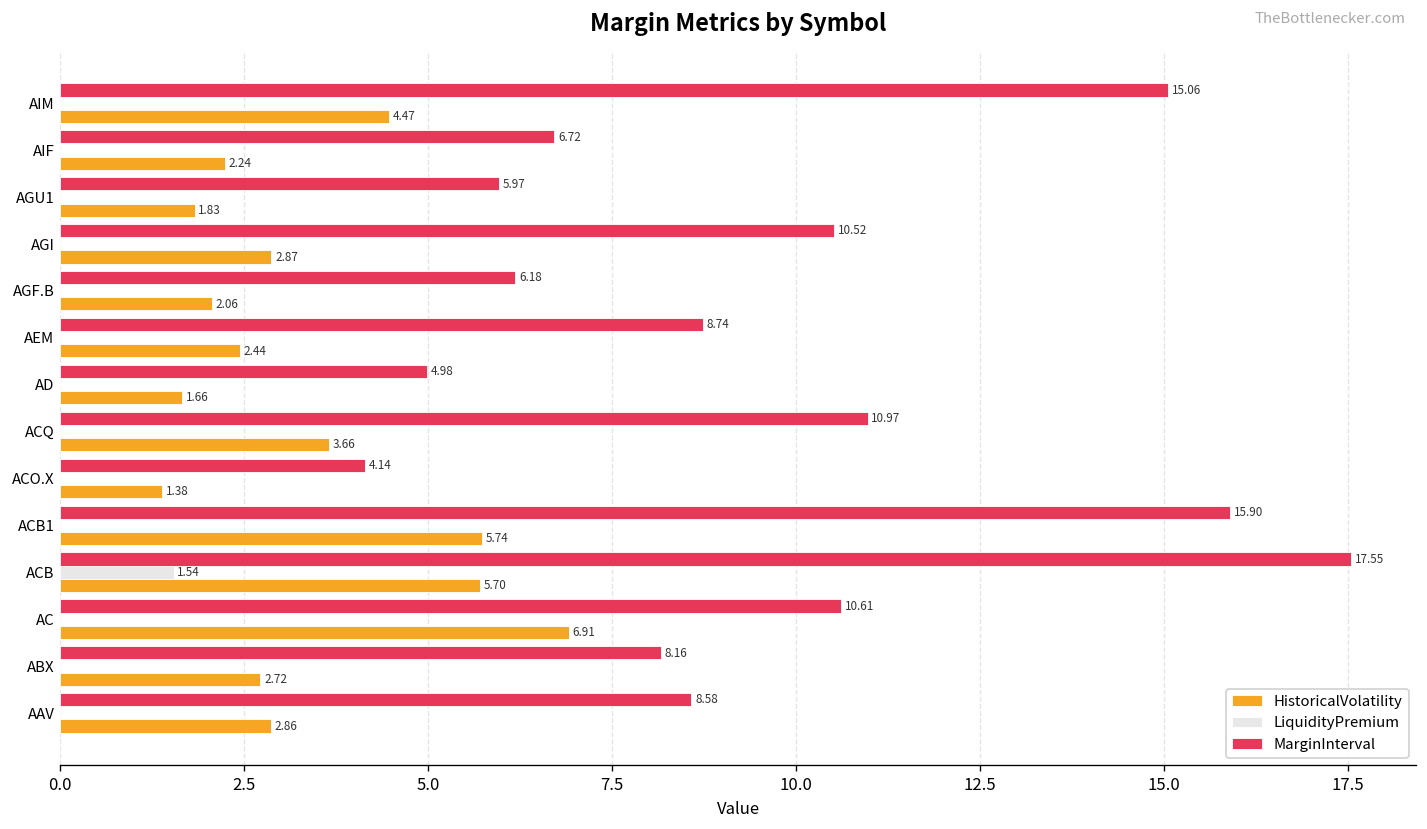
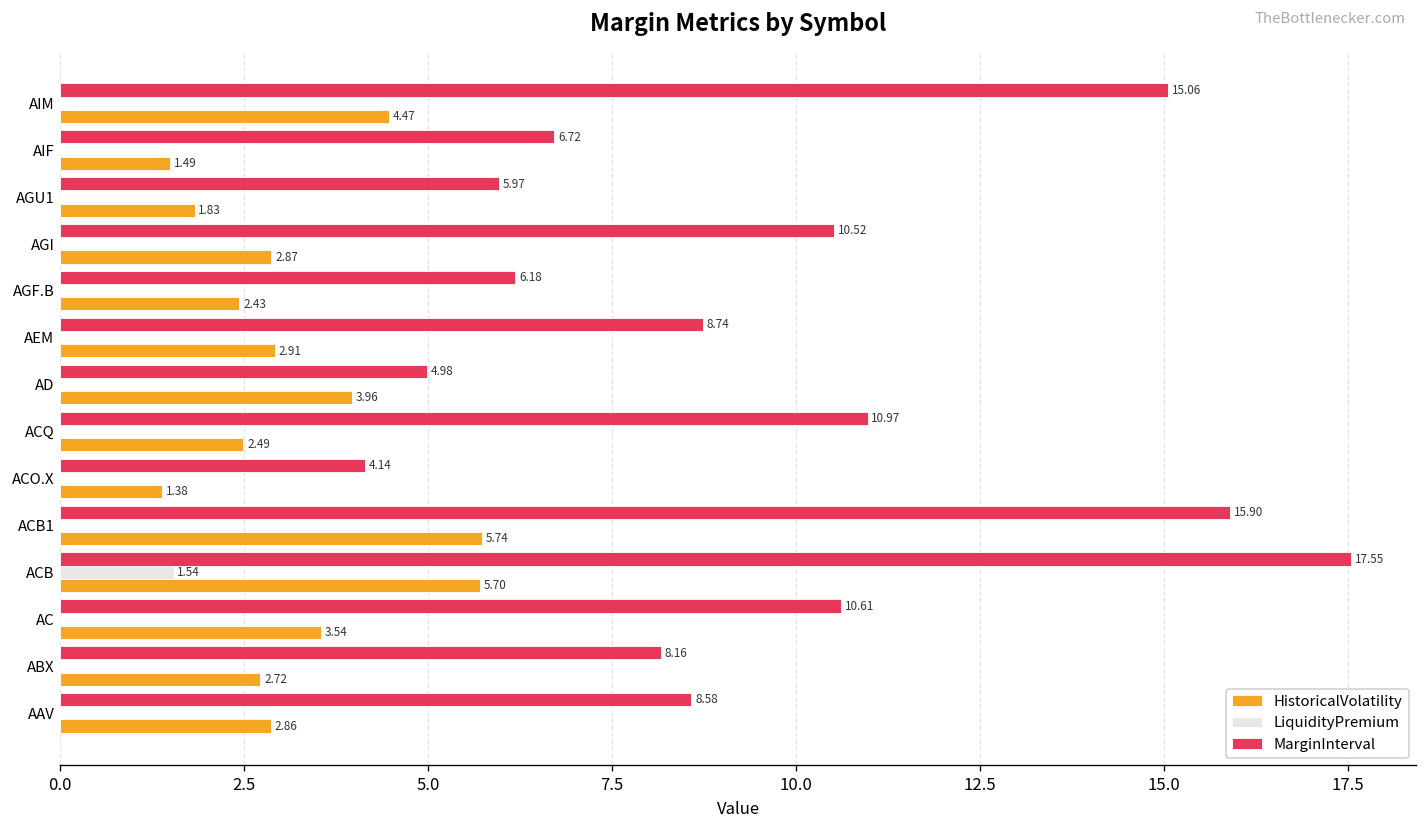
  {
    "HistoricalVolatility": {
      "AIM": 4.47,
-     "AIF": 2.24,
+     "AIF": 1.49,
      "AGU1": 1.83,
      "AGI": 2.87,
-     "AGF.B": 2.06,
-     "AEM": 2.44,
-     "AD": 1.66,
-     "ACQ": 3.66,
+     "AGF.B": 2.43,
+     "AEM": 2.91,
+     "AD": 3.96,
+     "ACQ": 2.49,
      "ACO.X": 1.38,
      "ACB1": 5.74,
      "ACB": 5.70,
-     "AC": 6.91,
+     "AC": 3.54,
      "ABX": 2.72,
      "AAV": 2.86
    },
    "LiquidityPremium": {
      "ACB": 1.54
    },
    "MarginInterval": {
      "AIM": 15.06,
      "AIF": 6.72,
      "AGU1": 5.97,
      "AGI": 10.52,
      "AGF.B": 6.18,
      "AEM": 8.74,
      "AD": 4.98,
      "ACQ": 10.97,
      "ACO.X": 4.14,
      "ACB1": 15.90,
      "ACB": 17.55,
      "AC": 10.61,
      "ABX": 8.16,
      "AAV": 8.58
    }
  }
